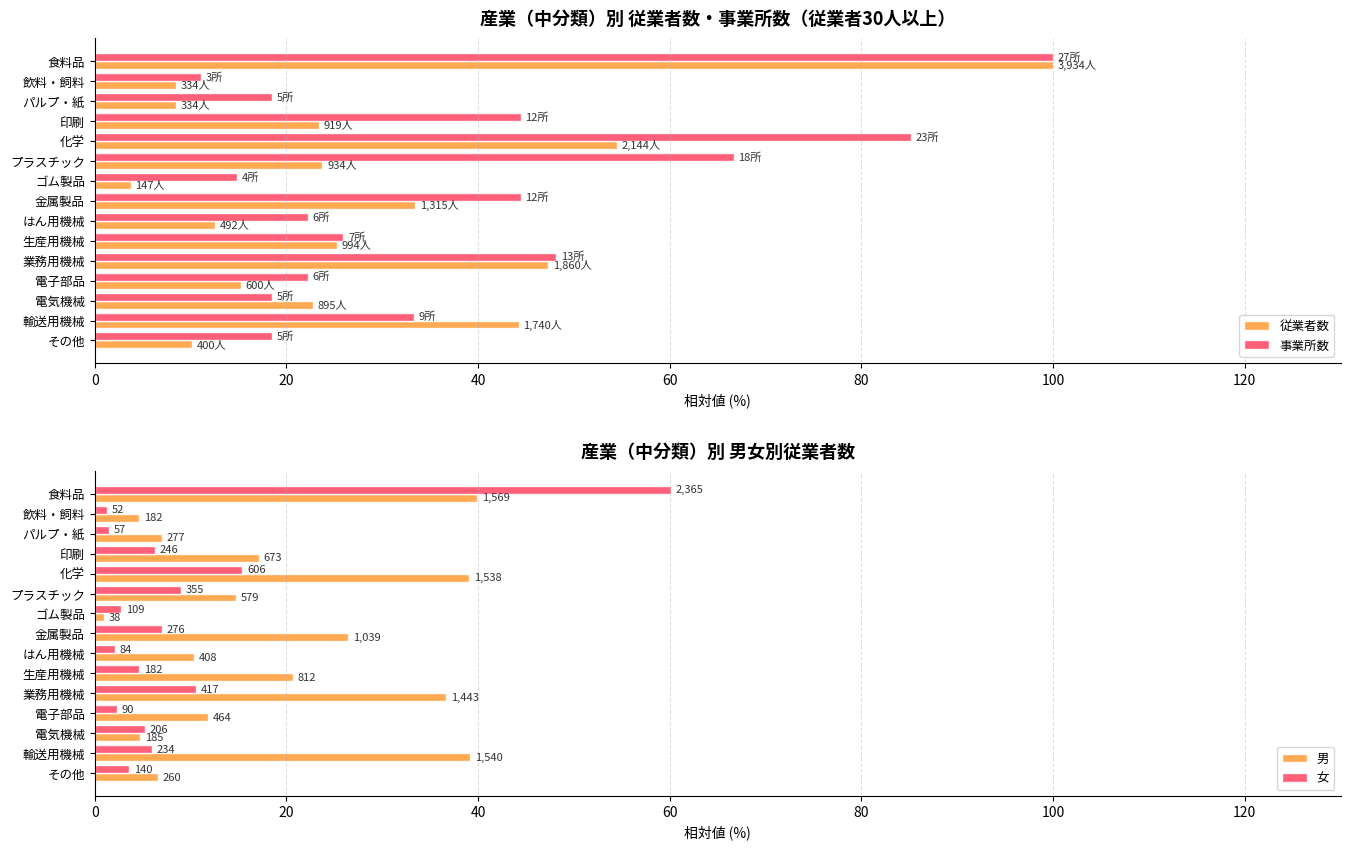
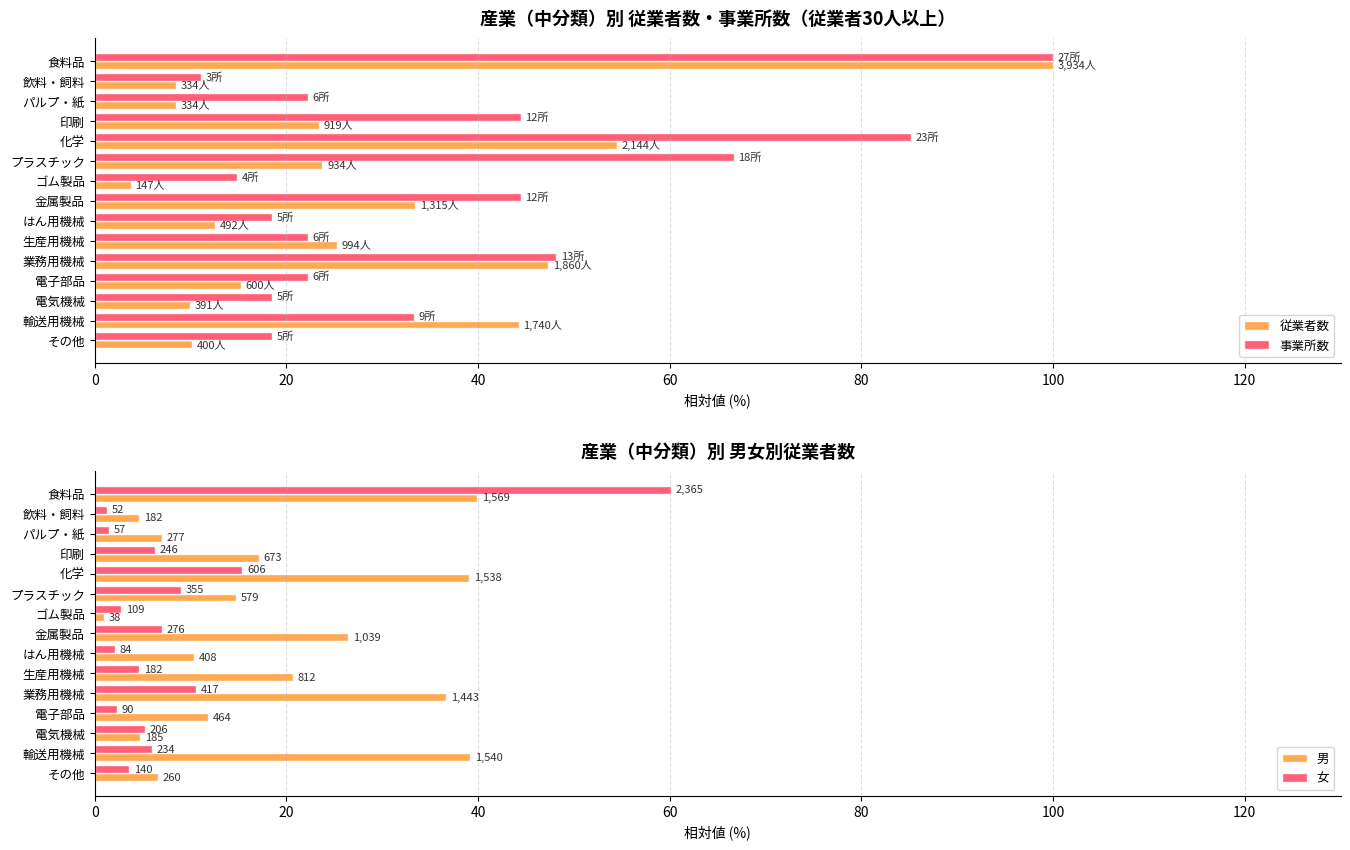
  {
    "産業（中分類）別 従業者数・事業所数（従業者30人以上）": {
      "従業者数": {
-       "電気機械": "895人"
+       "電気機械": "391人"
      },
      "事業所数": {
-       "パルプ・紙": "5所",
-       "はん用機械": "6所",
-       "生産用機械": "7所"
+       "パルプ・紙": "6所",
+       "はん用機械": "5所",
+       "生産用機械": "6所"
      }
    },
    "産業（中分類）別 男女別従業者数": {
      "男": {
        "ゴム製品": "1",
        "電気機械": "5"
      }
    }
  }
